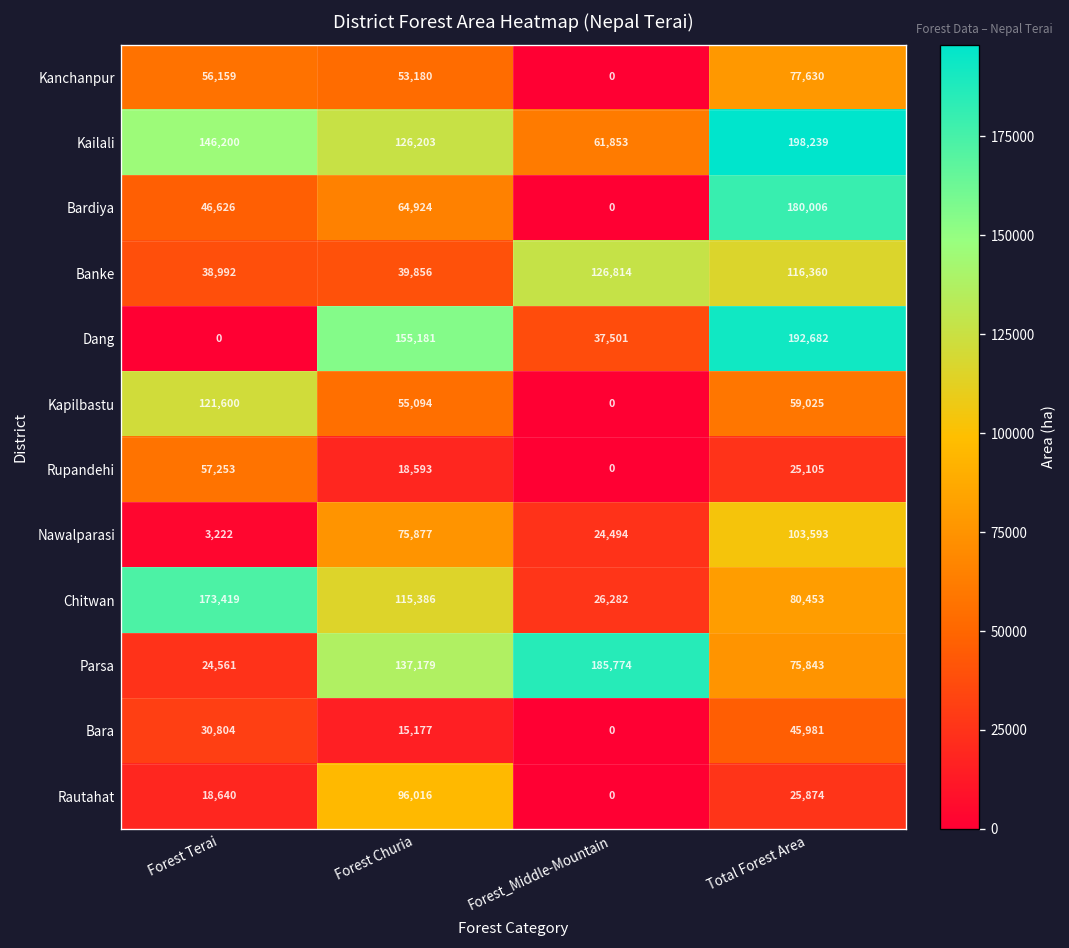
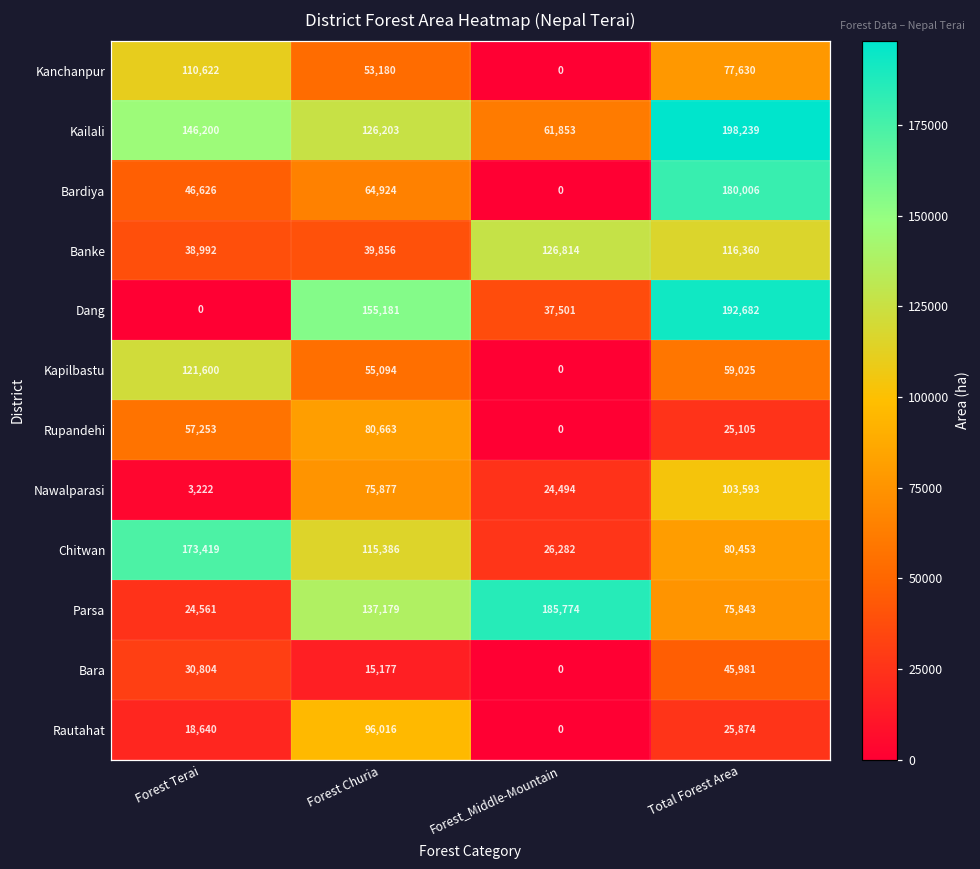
  {
    "Kanchanpur": {
-     "Forest Terai": "56,159",
+     "Forest Terai": "110,622",
      "Forest Churia": "53,180",
      "Forest_Middle-Mountain": "0",
      "Total Forest Area": "77,630"
    },
    "Kailali": {
      "Forest Terai": "146,200",
      "Forest Churia": "126,203",
      "Forest_Middle-Mountain": "61,853",
      "Total Forest Area": "198,239"
    },
    "Bardiya": {
      "Forest Terai": "46,626",
      "Forest Churia": "64,924",
      "Forest_Middle-Mountain": "0",
      "Total Forest Area": "180,006"
    },
    "Banke": {
      "Forest Terai": "38,992",
      "Forest Churia": "39,856",
      "Forest_Middle-Mountain": "126,814",
      "Total Forest Area": "116,360"
    },
    "Dang": {
      "Forest Terai": "0",
      "Forest Churia": "155,181",
      "Forest_Middle-Mountain": "37,501",
      "Total Forest Area": "192,682"
    },
    "Kapilbastu": {
      "Forest Terai": "121,600",
      "Forest Churia": "55,094",
      "Forest_Middle-Mountain": "0",
      "Total Forest Area": "59,025"
    },
    "Rupandehi": {
      "Forest Terai": "57,253",
-     "Forest Churia": "18,593",
+     "Forest Churia": "80,663",
      "Forest_Middle-Mountain": "0",
      "Total Forest Area": "25,105"
    },
    "Nawalparasi": {
      "Forest Terai": "3,222",
      "Forest Churia": "75,877",
      "Forest_Middle-Mountain": "24,494",
      "Total Forest Area": "103,593"
    },
    "Chitwan": {
      "Forest Terai": "173,419",
      "Forest Churia": "115,386",
      "Forest_Middle-Mountain": "26,282",
      "Total Forest Area": "80,453"
    },
    "Parsa": {
      "Forest Terai": "24,561",
      "Forest Churia": "137,179",
      "Forest_Middle-Mountain": "185,774",
      "Total Forest Area": "75,843"
    },
    "Bara": {
      "Forest Terai": "30,804",
      "Forest Churia": "15,177",
      "Forest_Middle-Mountain": "0",
      "Total Forest Area": "45,981"
    },
    "Rautahat": {
      "Forest Terai": "18,640",
      "Forest Churia": "96,016",
      "Forest_Middle-Mountain": "0",
      "Total Forest Area": "25,874"
    }
  }
